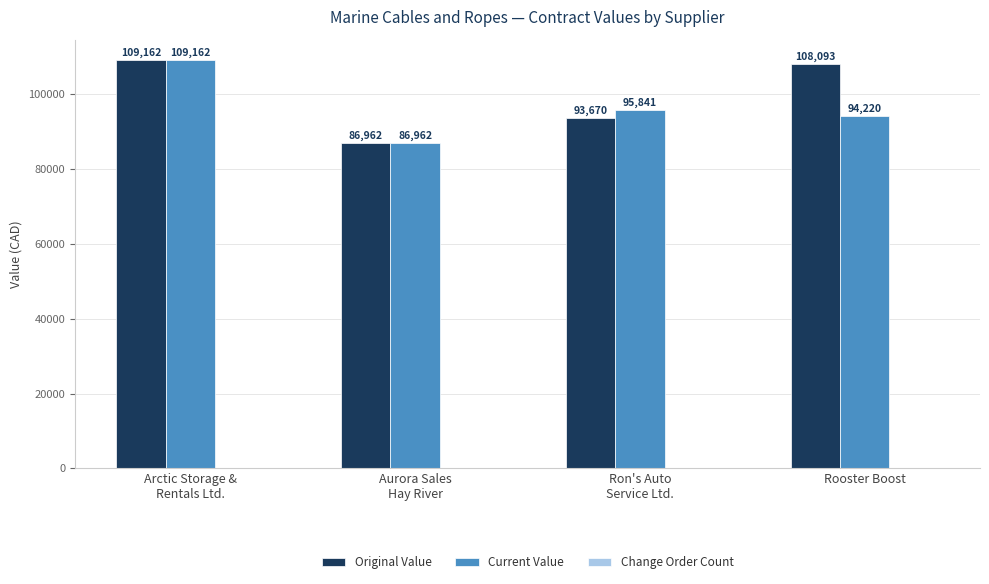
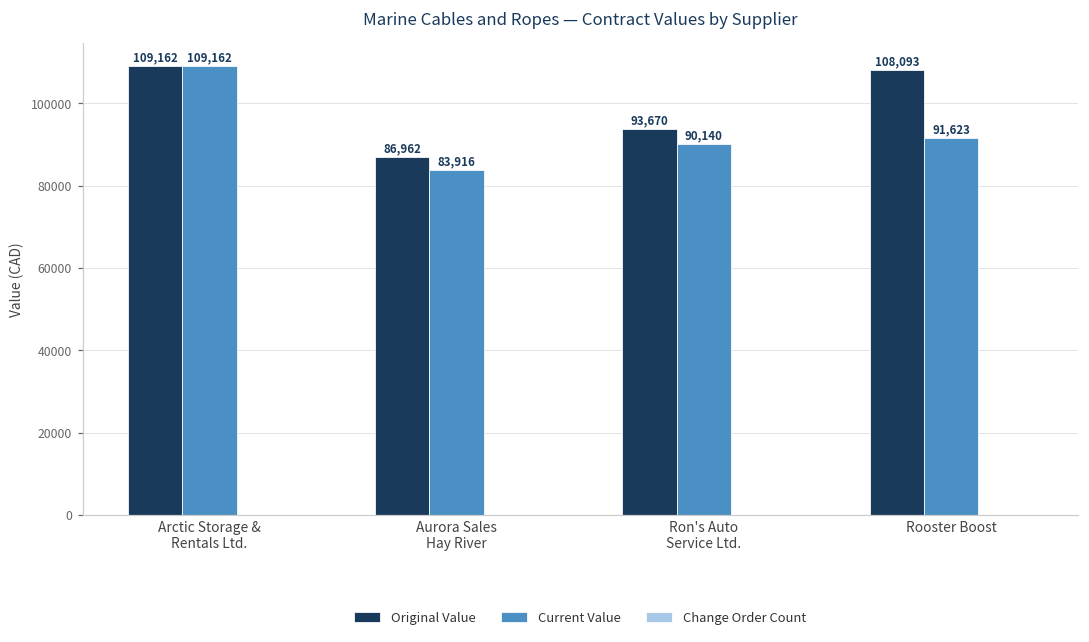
  {
    "Original Value": {
      "Arctic Storage & Rentals Ltd.": "109,162",
      "Aurora Sales Hay River": "86,962",
      "Ron's Auto Service Ltd.": "93,670",
      "Rooster Boost": "108,093"
    },
    "Current Value": {
      "Arctic Storage & Rentals Ltd.": "109,162",
-     "Aurora Sales Hay River": "86,962",
-     "Ron's Auto Service Ltd.": "95,841",
-     "Rooster Boost": "94,220"
+     "Aurora Sales Hay River": "83,916",
+     "Ron's Auto Service Ltd.": "90,140",
+     "Rooster Boost": "91,623"
    },
    "Change Order Count": {
      "Arctic Storage & Rentals Ltd.": "0",
      "Aurora Sales Hay River": "0",
      "Ron's Auto Service Ltd.": "0",
      "Rooster Boost": "0"
    }
  }
